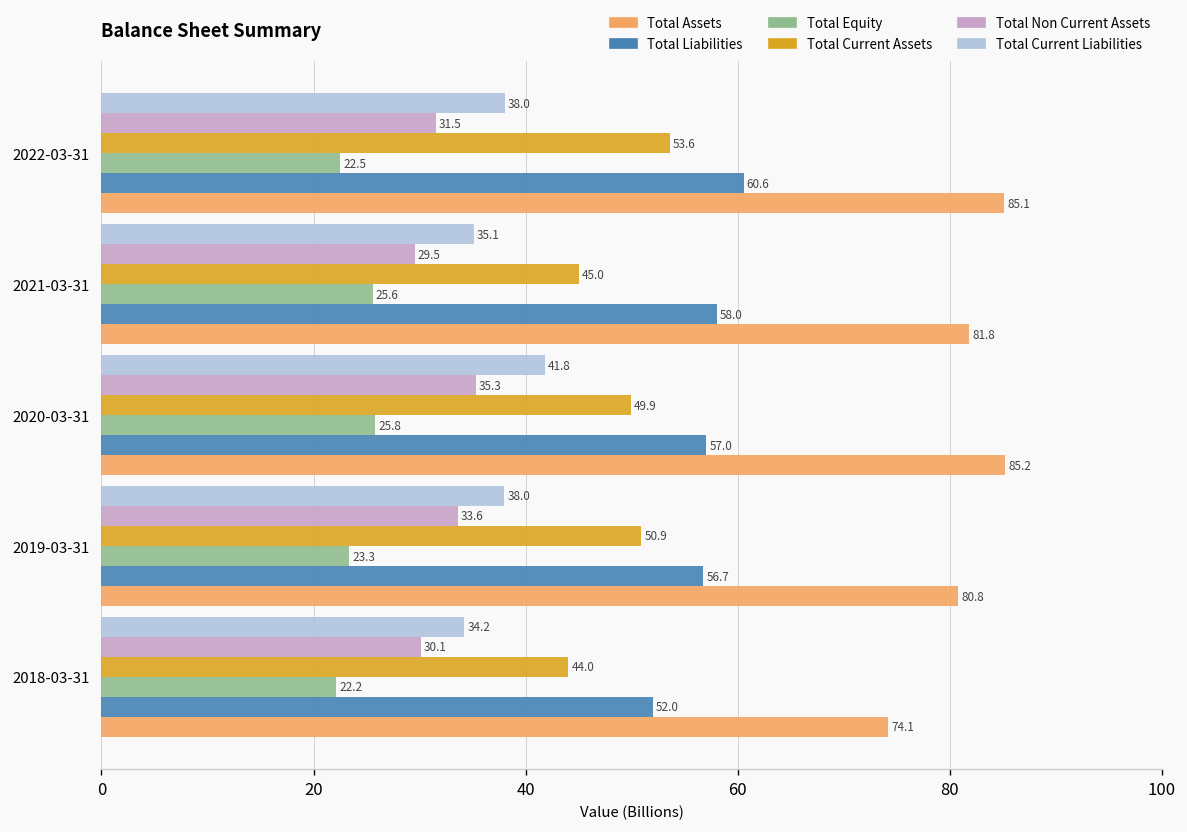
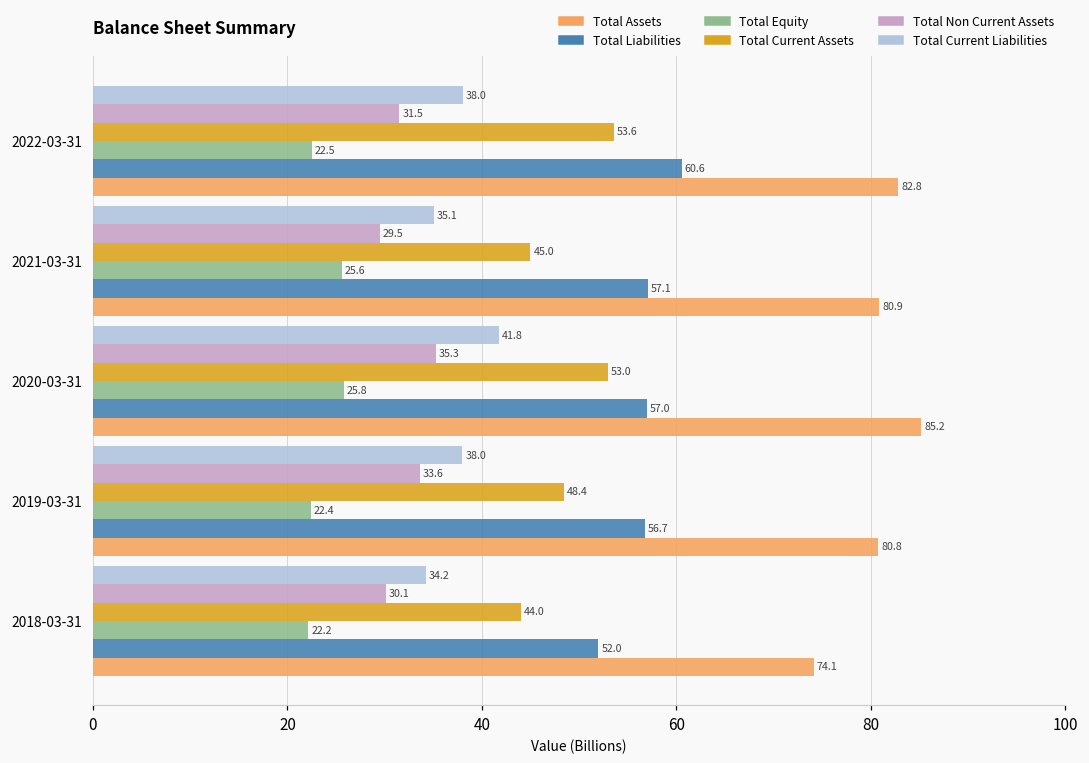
  {
    "Total Assets": {
-     "2022-03-31": 85.1,
-     "2021-03-31": 81.8,
+     "2022-03-31": 82.8,
+     "2021-03-31": 80.9,
      "2020-03-31": 85.2,
      "2019-03-31": 80.8,
      "2018-03-31": 74.1
    },
    "Total Liabilities": {
      "2022-03-31": 60.6,
-     "2021-03-31": 58.0,
+     "2021-03-31": 57.1,
      "2020-03-31": 57.0,
      "2019-03-31": 56.7,
      "2018-03-31": 52.0
    },
    "Total Equity": {
      "2022-03-31": 22.5,
      "2021-03-31": 25.6,
      "2020-03-31": 25.8,
-     "2019-03-31": 23.3,
+     "2019-03-31": 22.4,
      "2018-03-31": 22.2
    },
    "Total Current Assets": {
      "2022-03-31": 53.6,
      "2021-03-31": 45.0,
-     "2020-03-31": 49.9,
-     "2019-03-31": 50.9,
+     "2020-03-31": 53.0,
+     "2019-03-31": 48.4,
      "2018-03-31": 44.0
    }
  }
